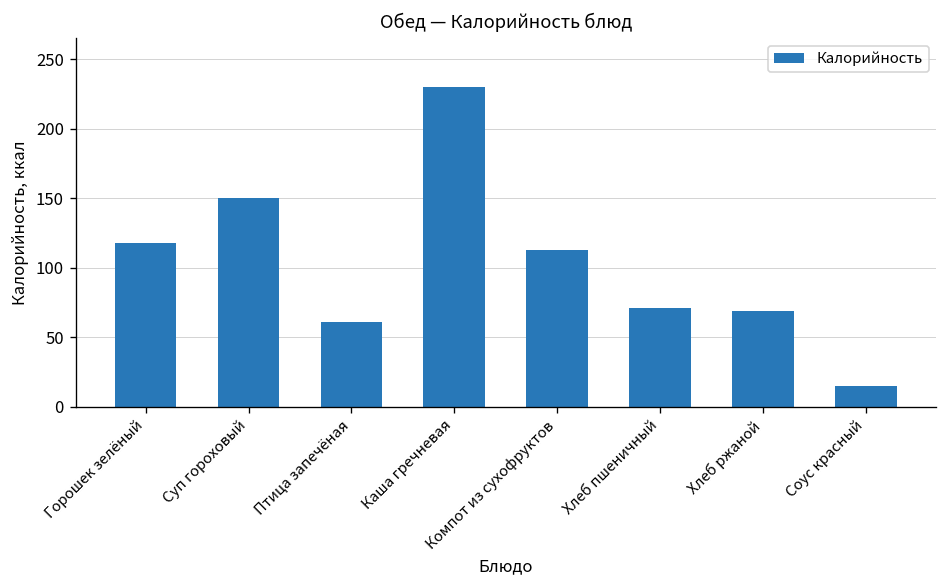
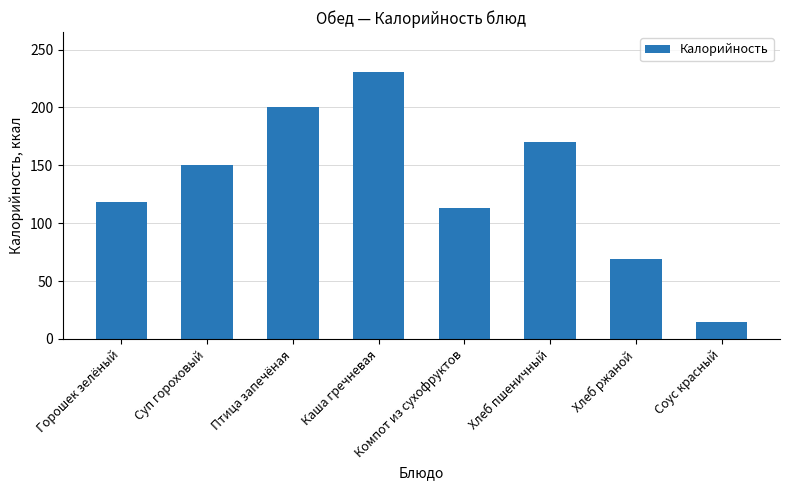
  {
    "Горошек зелёный": 118,
    "Суп гороховый": 150,
-   "Птица запечёная": 61,
+   "Птица запечёная": 200,
    "Каша гречневая": 231,
    "Компот из сухофруктов": 113,
-   "Хлеб пшеничный": 71,
+   "Хлеб пшеничный": 170,
    "Хлеб ржаной": 69,
    "Соус красный": 15
  }
